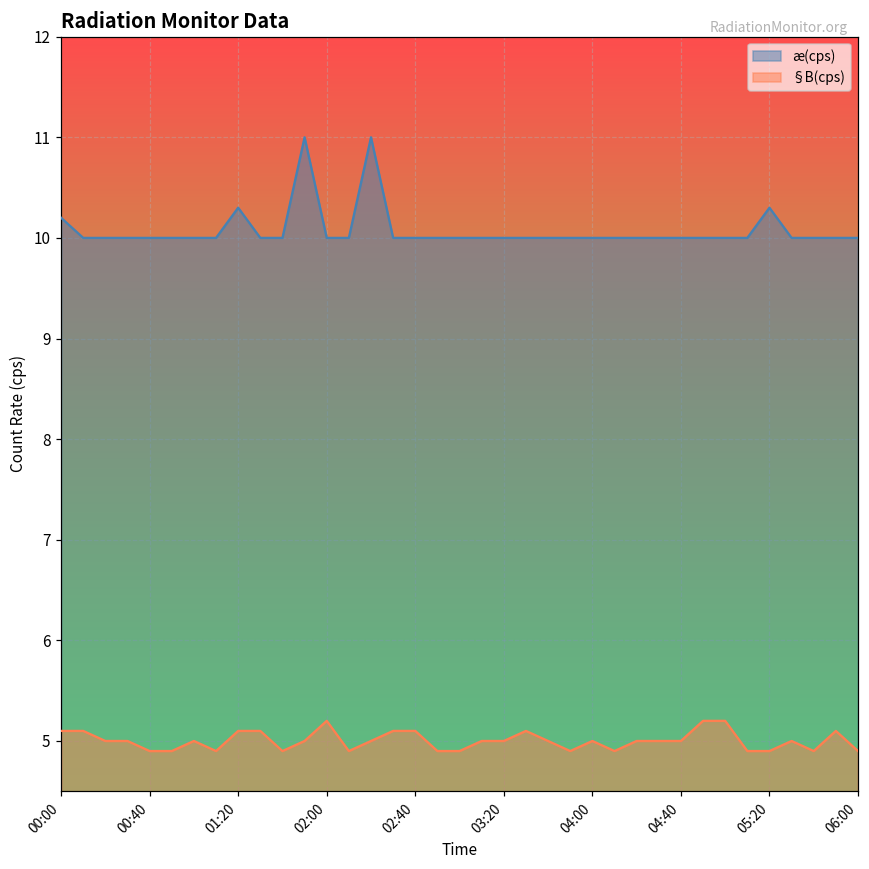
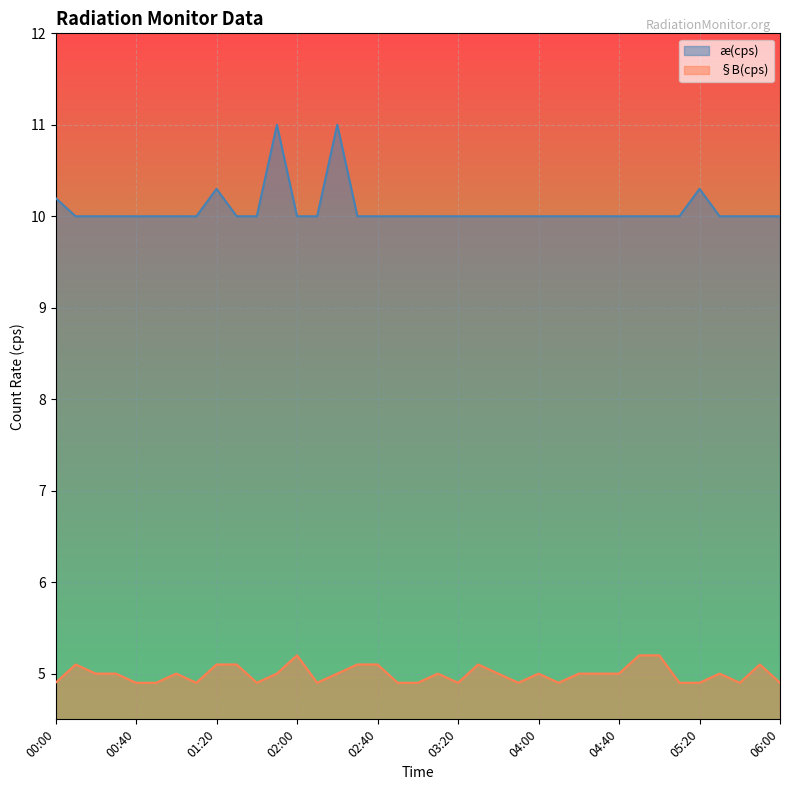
  {
    "æ(cps)": {
      "00:00": 10.2,
      "00:40": 10.0,
      "01:20": 10.3,
      "02:00": 10.0,
      "02:40": 10.0,
      "03:20": 10.0,
      "04:00": 10.0,
      "04:40": 10.0,
      "05:20": 10.3,
      "06:00": 10.0
    },
    "§B(cps)": {
-     "00:00": 5.1,
+     "00:00": 4.9,
      "00:40": 4.9,
      "01:20": 5.1,
      "02:00": 5.2,
      "02:40": 5.1,
-     "03:20": 5.0,
+     "03:20": 4.9,
      "04:00": 5.0,
      "04:40": 5.0,
      "05:20": 4.9,
      "06:00": 4.9
    }
  }
